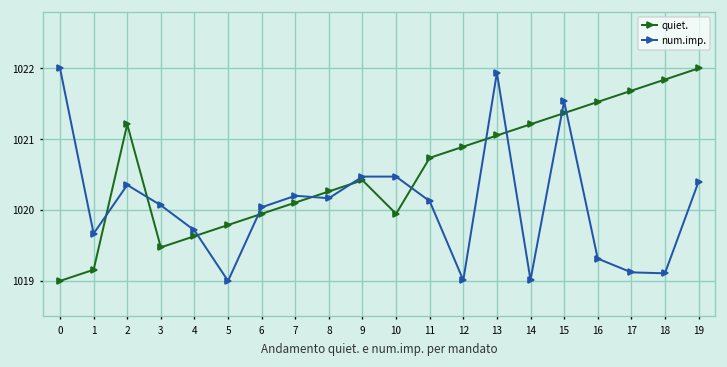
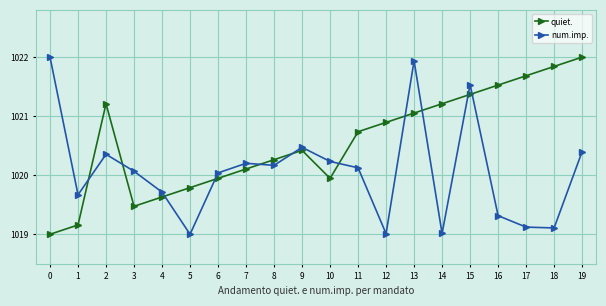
  {
    "quiet.": {
      "0": 1019.0,
      "1": 1019.2,
      "2": 1021.2,
      "3": 1019.5,
      "4": 1019.6,
      "5": 1019.8,
      "6": 1019.9,
      "7": 1020.1,
      "8": 1020.3,
      "9": 1020.4,
      "10": 1019.9,
      "11": 1020.7,
      "12": 1020.9,
      "13": 1021.1,
      "14": 1021.2,
      "15": 1021.4,
      "16": 1021.5,
      "17": 1021.7,
      "18": 1021.8,
      "19": 1022.0
    },
    "num.imp.": {
      "0": 1022.0,
      "1": 1019.7,
      "2": 1020.4,
      "3": 1020.1,
      "4": 1019.7,
      "5": 1019.0,
      "6": 1020.0,
      "7": 1020.2,
      "8": 1020.2,
      "9": 1020.5,
-     "10": 1020.5,
+     "10": 1020.2,
      "11": 1020.1,
      "12": 1019.0,
      "13": 1021.9,
      "14": 1019.0,
      "15": 1021.5,
      "16": 1019.3,
      "17": 1019.1,
      "18": 1019.1,
      "19": 1020.4
    }
  }
